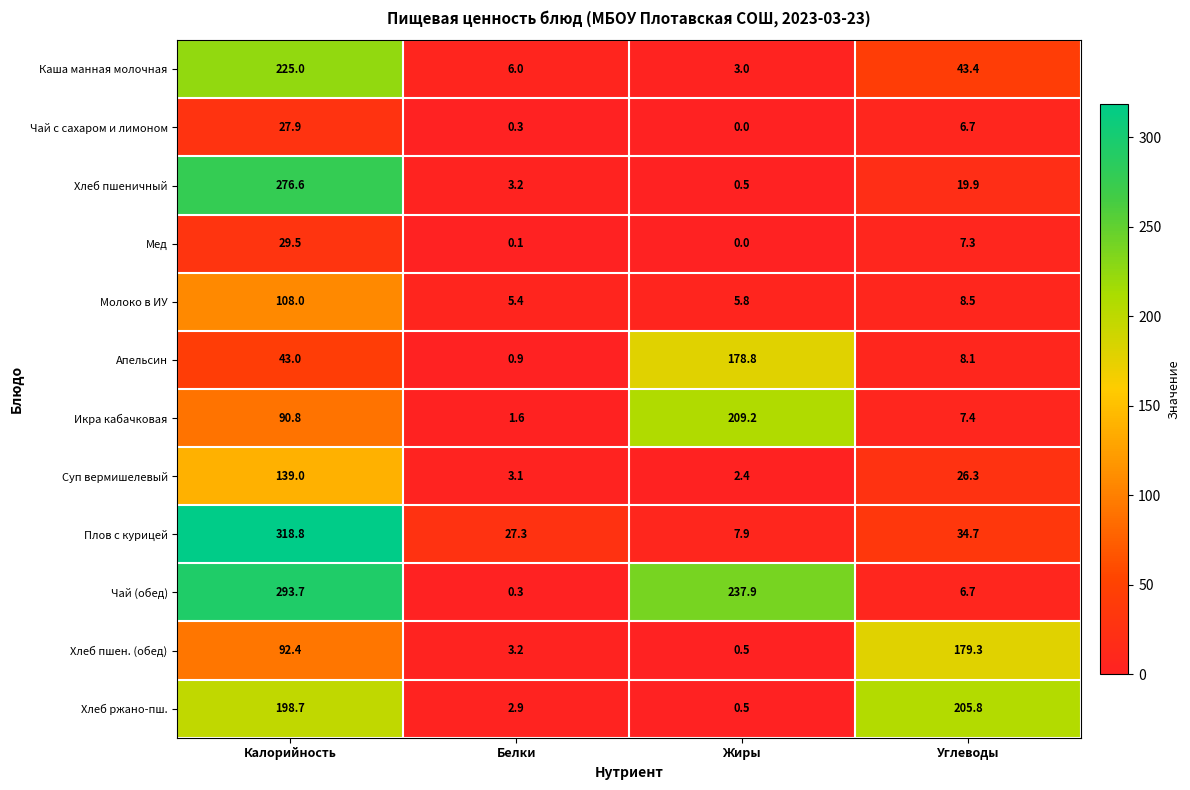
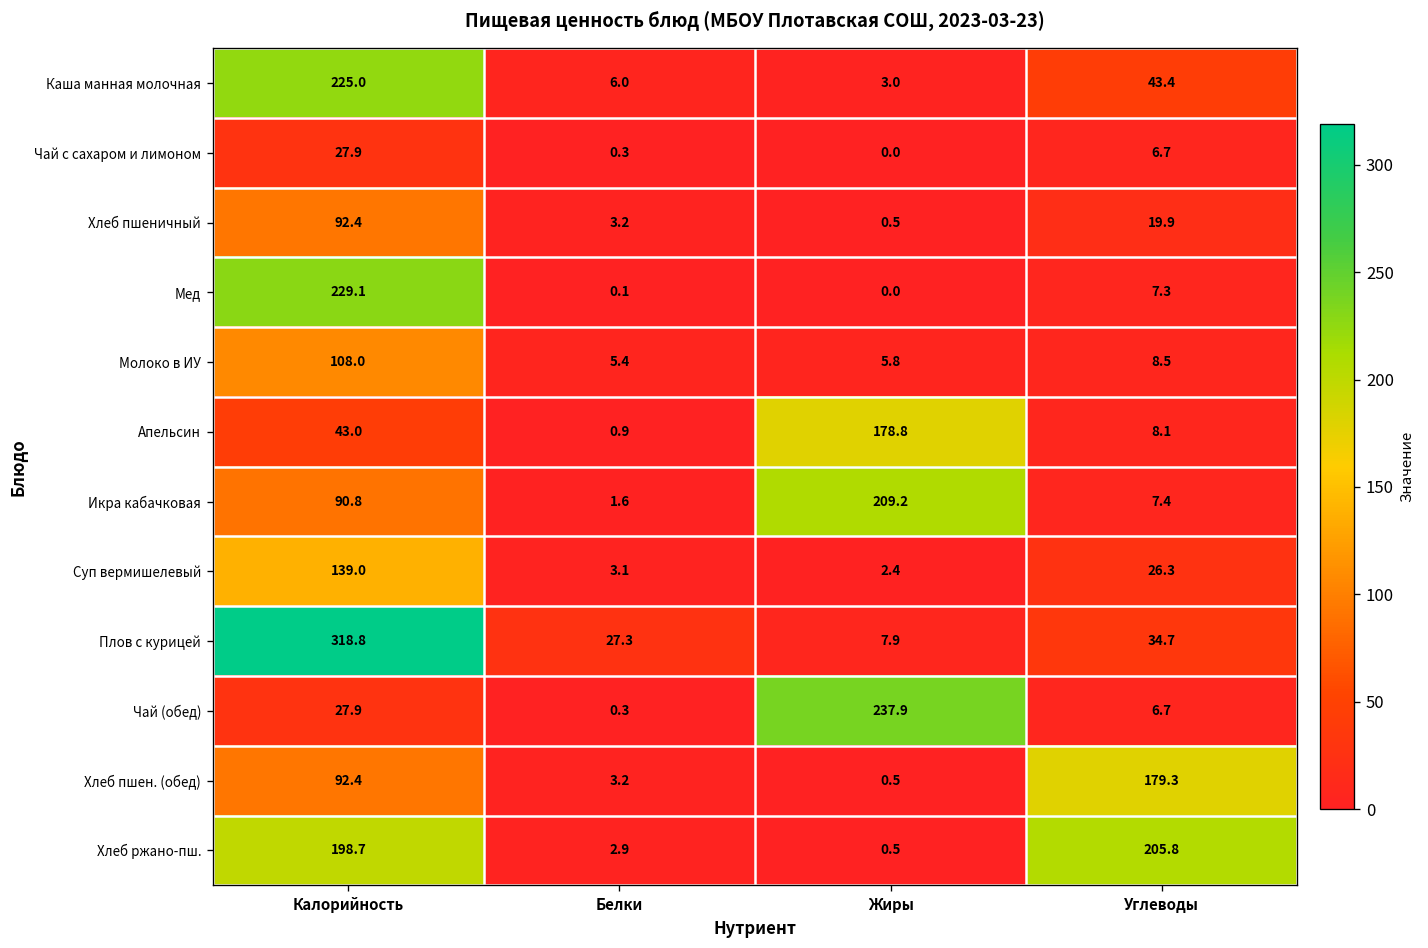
  {
    "Каша манная молочная": {
      "Калорийность": 225.0,
      "Белки": 6.0,
      "Жиры": 3.0,
      "Углеводы": 43.4
    },
    "Чай с сахаром и лимоном": {
      "Калорийность": 27.9,
      "Белки": 0.3,
      "Жиры": 0.0,
      "Углеводы": 6.7
    },
    "Хлеб пшеничный": {
-     "Калорийность": 276.6,
+     "Калорийность": 92.4,
      "Белки": 3.2,
      "Жиры": 0.5,
      "Углеводы": 19.9
    },
    "Мед": {
-     "Калорийность": 29.5,
+     "Калорийность": 229.1,
      "Белки": 0.1,
      "Жиры": 0.0,
      "Углеводы": 7.3
    },
    "Молоко в ИУ": {
      "Калорийность": 108.0,
      "Белки": 5.4,
      "Жиры": 5.8,
      "Углеводы": 8.5
    },
    "Апельсин": {
      "Калорийность": 43.0,
      "Белки": 0.9,
      "Жиры": 178.8,
      "Углеводы": 8.1
    },
    "Икра кабачковая": {
      "Калорийность": 90.8,
      "Белки": 1.6,
      "Жиры": 209.2,
      "Углеводы": 7.4
    },
    "Суп вермишелевый": {
      "Калорийность": 139.0,
      "Белки": 3.1,
      "Жиры": 2.4,
      "Углеводы": 26.3
    },
    "Плов с курицей": {
      "Калорийность": 318.8,
      "Белки": 27.3,
      "Жиры": 7.9,
      "Углеводы": 34.7
    },
    "Чай (обед)": {
-     "Калорийность": 293.7,
+     "Калорийность": 27.9,
      "Белки": 0.3,
      "Жиры": 237.9,
      "Углеводы": 6.7
    },
    "Хлеб пшен. (обед)": {
      "Калорийность": 92.4,
      "Белки": 3.2,
      "Жиры": 0.5,
      "Углеводы": 179.3
    },
    "Хлеб ржано-пш.": {
      "Калорийность": 198.7,
      "Белки": 2.9,
      "Жиры": 0.5,
      "Углеводы": 205.8
    }
  }
